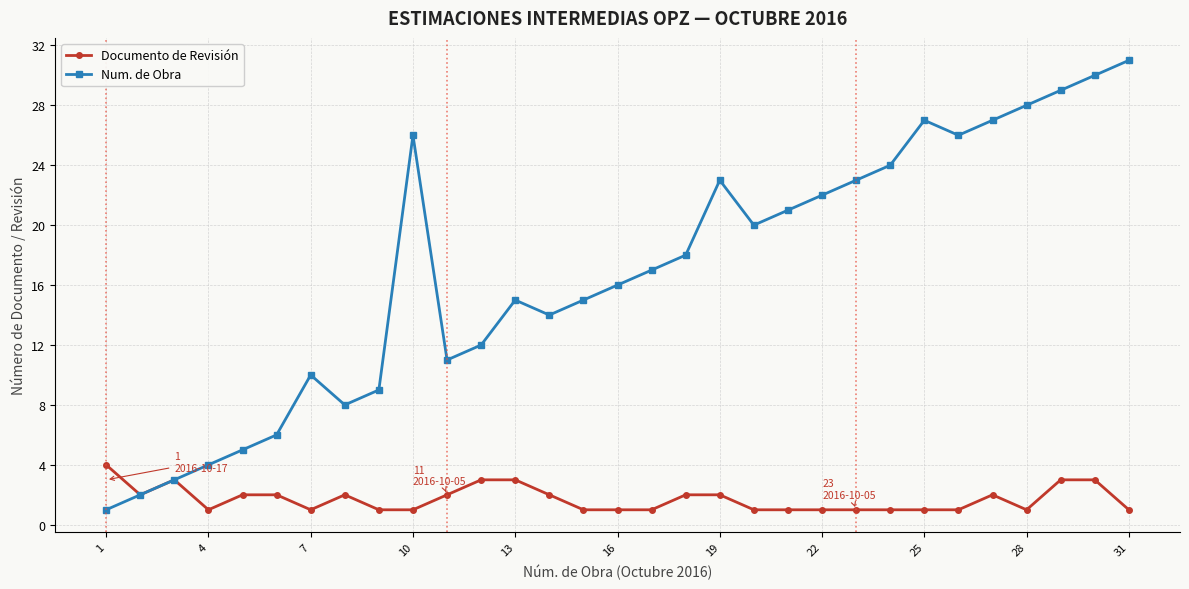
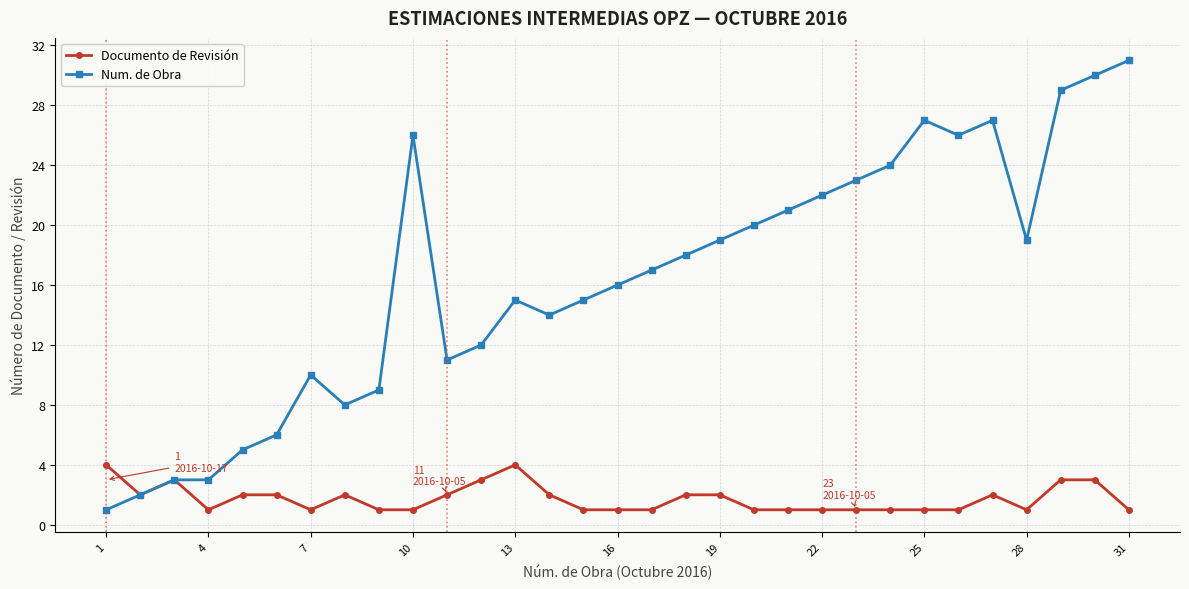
  {
    "Documento de Revisión": {
      "1": 4,
      "4": 1,
      "7": 1,
      "10": 1,
-     "13": 3,
+     "13": 4,
      "16": 1,
      "19": 2,
      "25": 1,
      "28": 1,
      "31": 1
    },
    "Num. de Obra": {
      "1": 1,
-     "4": 4,
+     "4": 3,
      "7": 10,
      "10": 26,
      "13": 15,
      "16": 16,
-     "19": 23,
+     "19": 19,
      "22": 22,
      "25": 27,
-     "28": 28,
+     "28": 19,
      "31": 31
    }
  }
